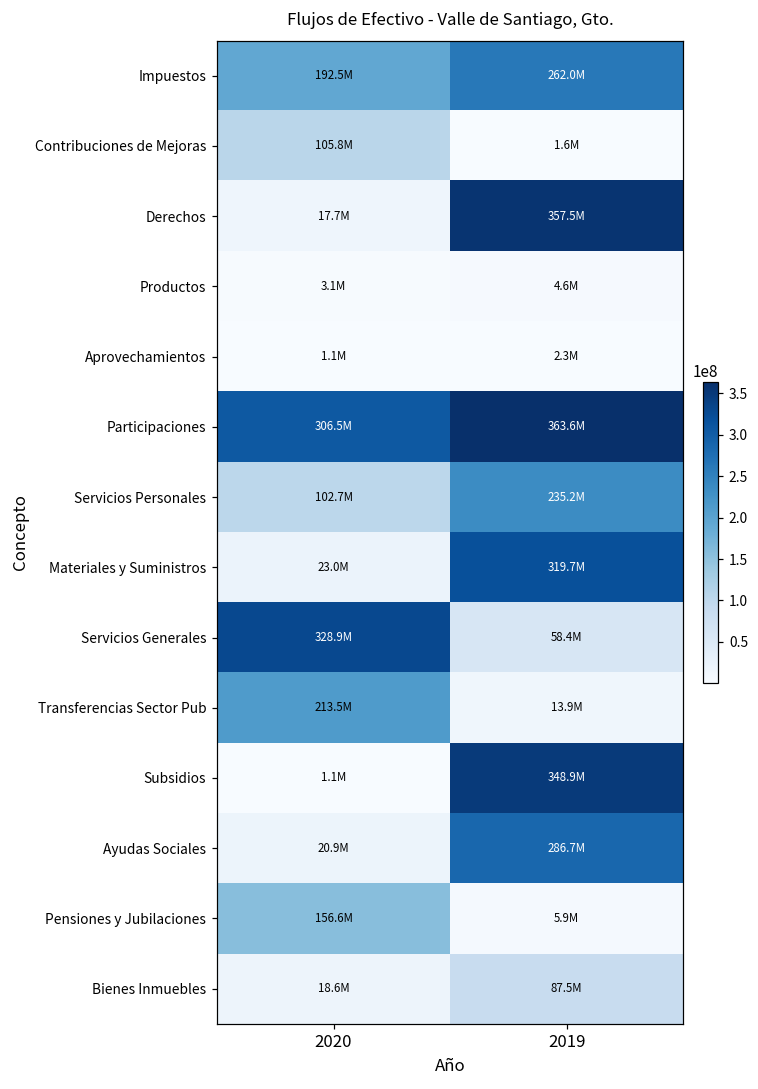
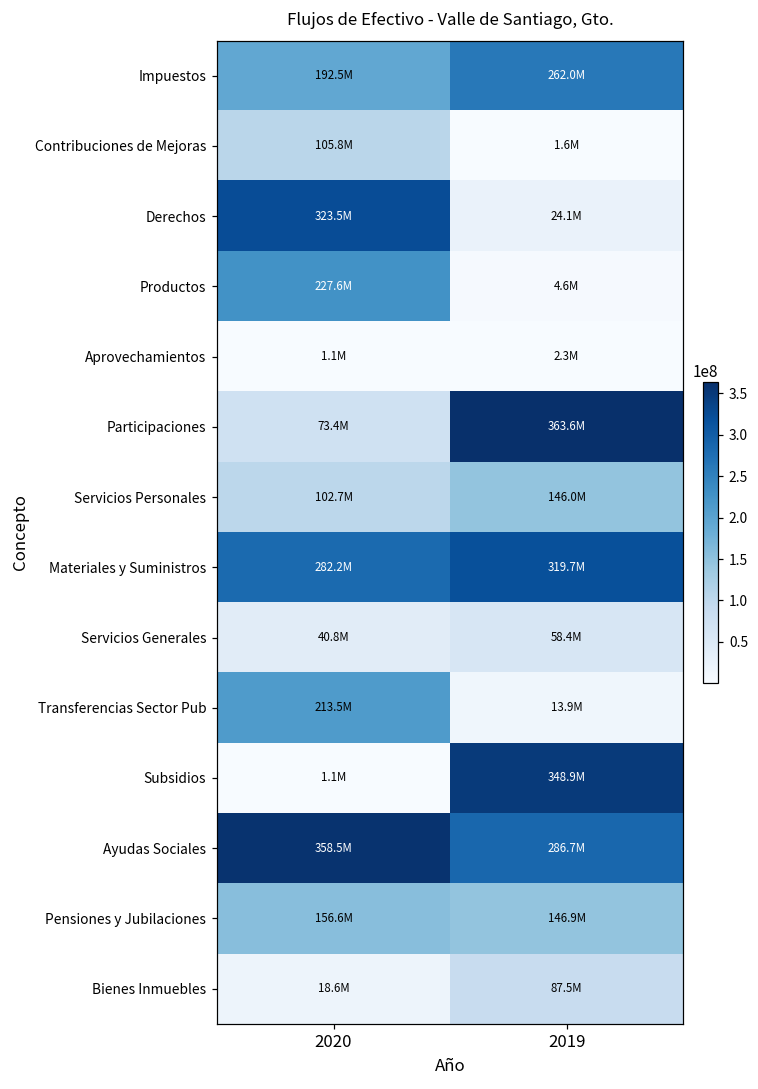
  {
    "Impuestos": {
      "2020": "192.5M",
      "2019": "262.0M"
    },
    "Contribuciones de Mejoras": {
      "2020": "105.8M",
      "2019": "1.6M"
    },
    "Derechos": {
-     "2020": "17.7M",
-     "2019": "357.5M"
+     "2020": "323.5M",
+     "2019": "24.1M"
    },
    "Productos": {
-     "2020": "3.1M",
+     "2020": "227.6M",
      "2019": "4.6M"
    },
    "Aprovechamientos": {
      "2020": "1.1M",
      "2019": "2.3M"
    },
    "Participaciones": {
-     "2020": "306.5M",
+     "2020": "73.4M",
      "2019": "363.6M"
    },
    "Servicios Personales": {
      "2020": "102.7M",
-     "2019": "235.2M"
+     "2019": "146.0M"
    },
    "Materiales y Suministros": {
-     "2020": "23.0M",
+     "2020": "282.2M",
      "2019": "319.7M"
    },
    "Servicios Generales": {
-     "2020": "328.9M",
+     "2020": "40.8M",
      "2019": "58.4M"
    },
    "Transferencias Sector Pub": {
      "2020": "213.5M",
      "2019": "13.9M"
    },
    "Subsidios": {
      "2020": "1.1M",
      "2019": "348.9M"
    },
    "Ayudas Sociales": {
-     "2020": "20.9M",
+     "2020": "358.5M",
      "2019": "286.7M"
    },
    "Pensiones y Jubilaciones": {
      "2020": "156.6M",
-     "2019": "5.9M"
+     "2019": "146.9M"
    },
    "Bienes Inmuebles": {
      "2020": "18.6M",
      "2019": "87.5M"
    }
  }
